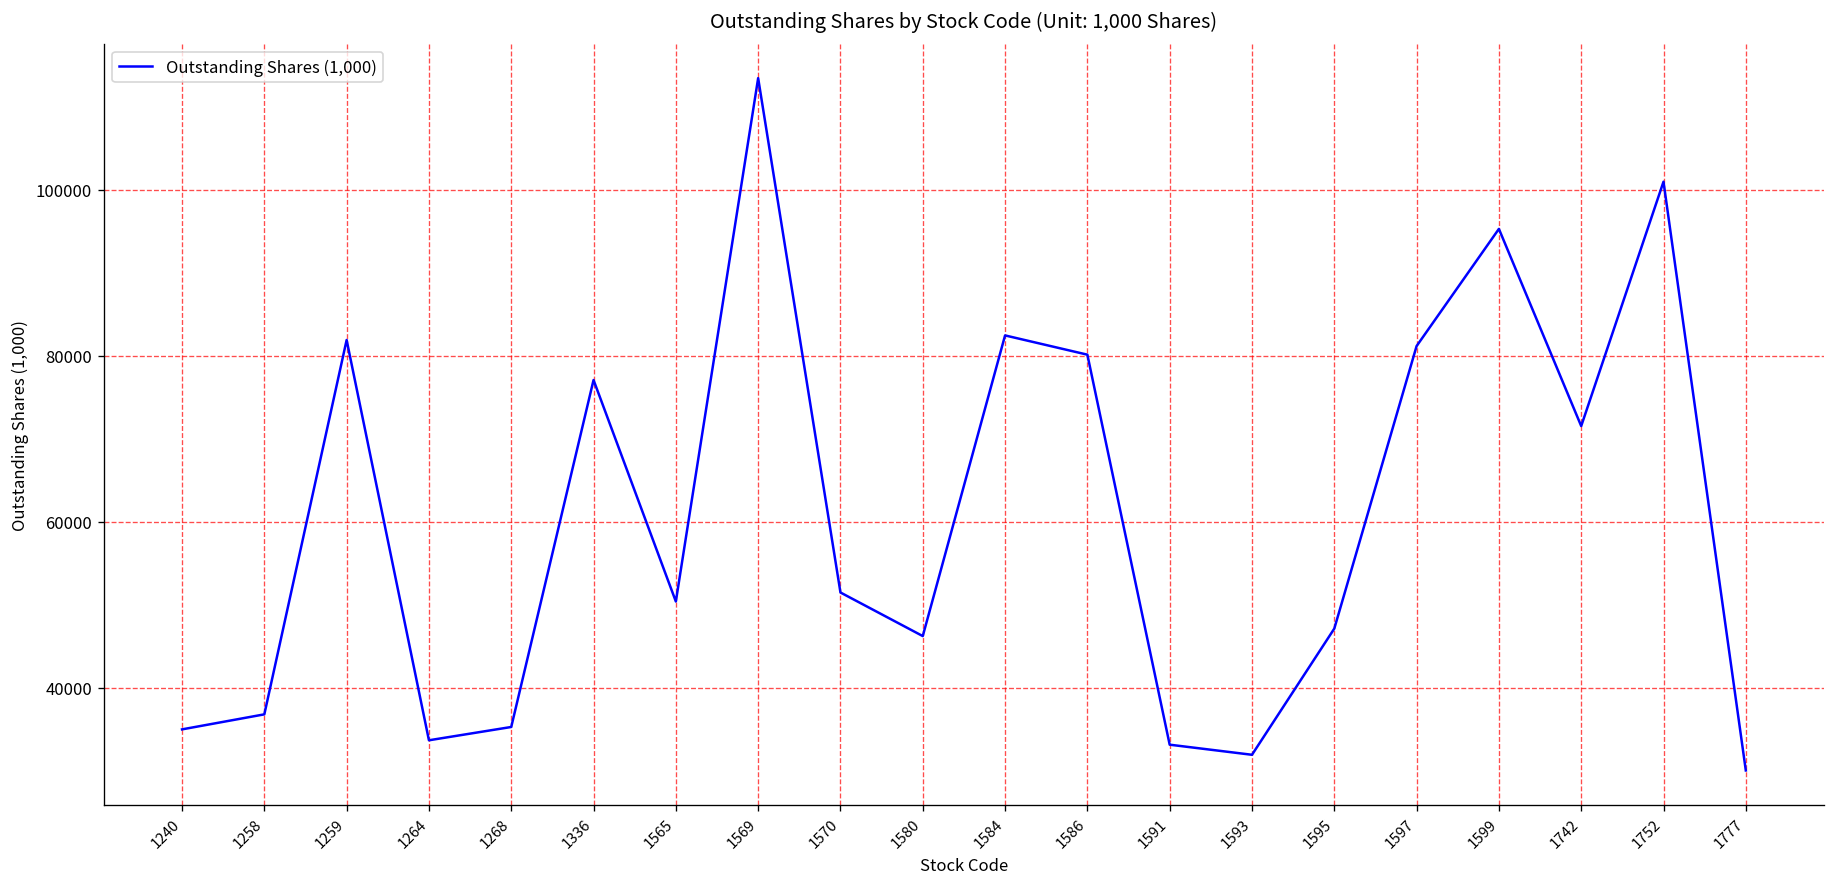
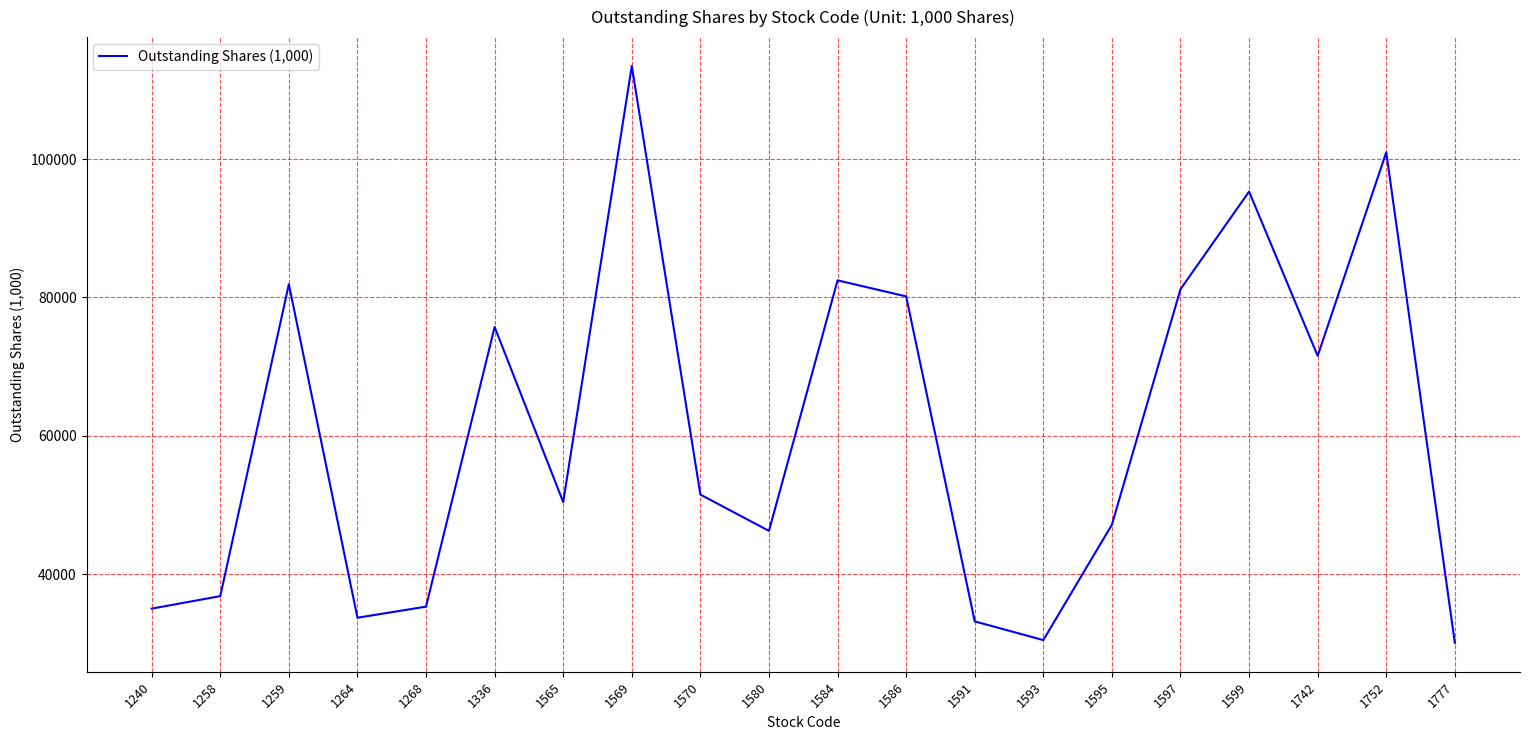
  {
    "1240": 35000,
    "1258": 37000,
    "1259": 82000,
    "1264": 34000,
    "1268": 35000,
-   "1336": 77000,
+   "1336": 76000,
    "1565": 50000,
    "1569": 113000,
    "1570": 52000,
    "1580": 46000,
    "1584": 82000,
    "1586": 80000,
    "1591": 33000,
-   "1593": 32000,
+   "1593": 30000,
    "1595": 47000,
    "1597": 81000,
    "1599": 95000,
    "1742": 72000,
    "1752": 101000,
    "1777": 30000
  }
